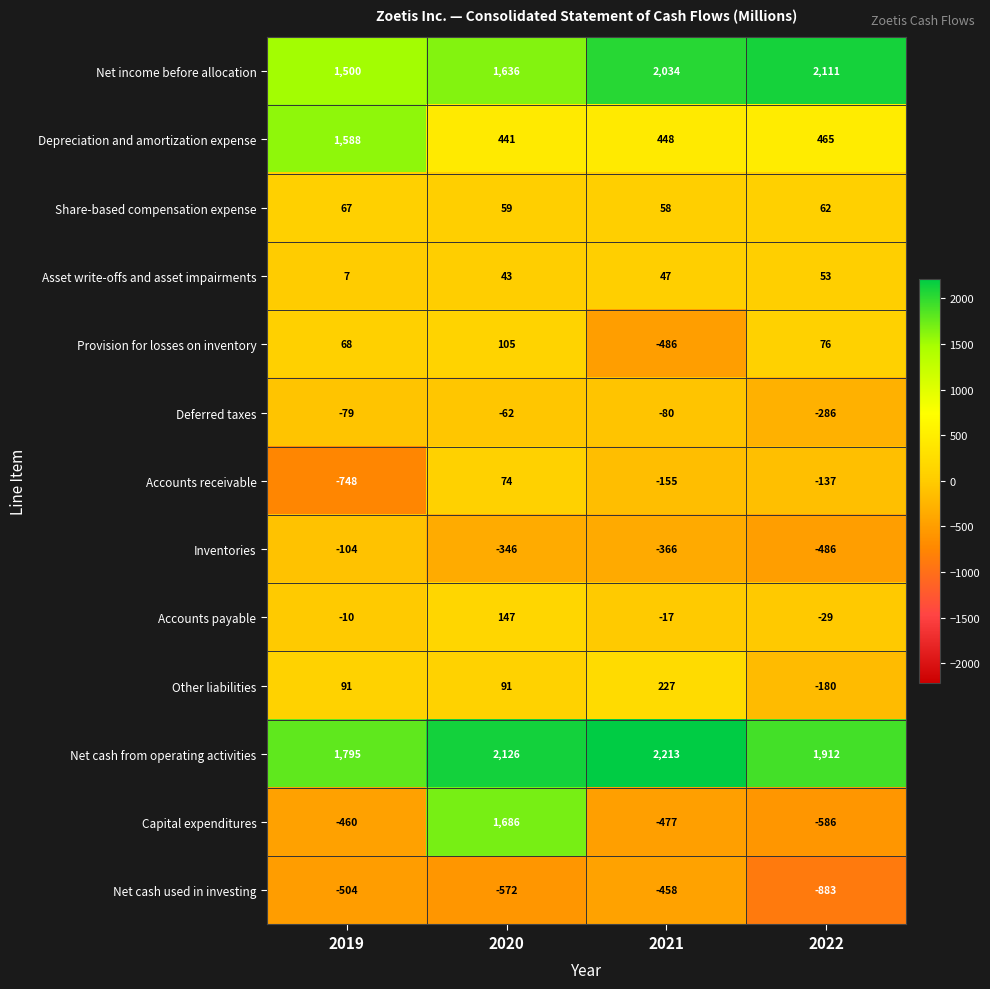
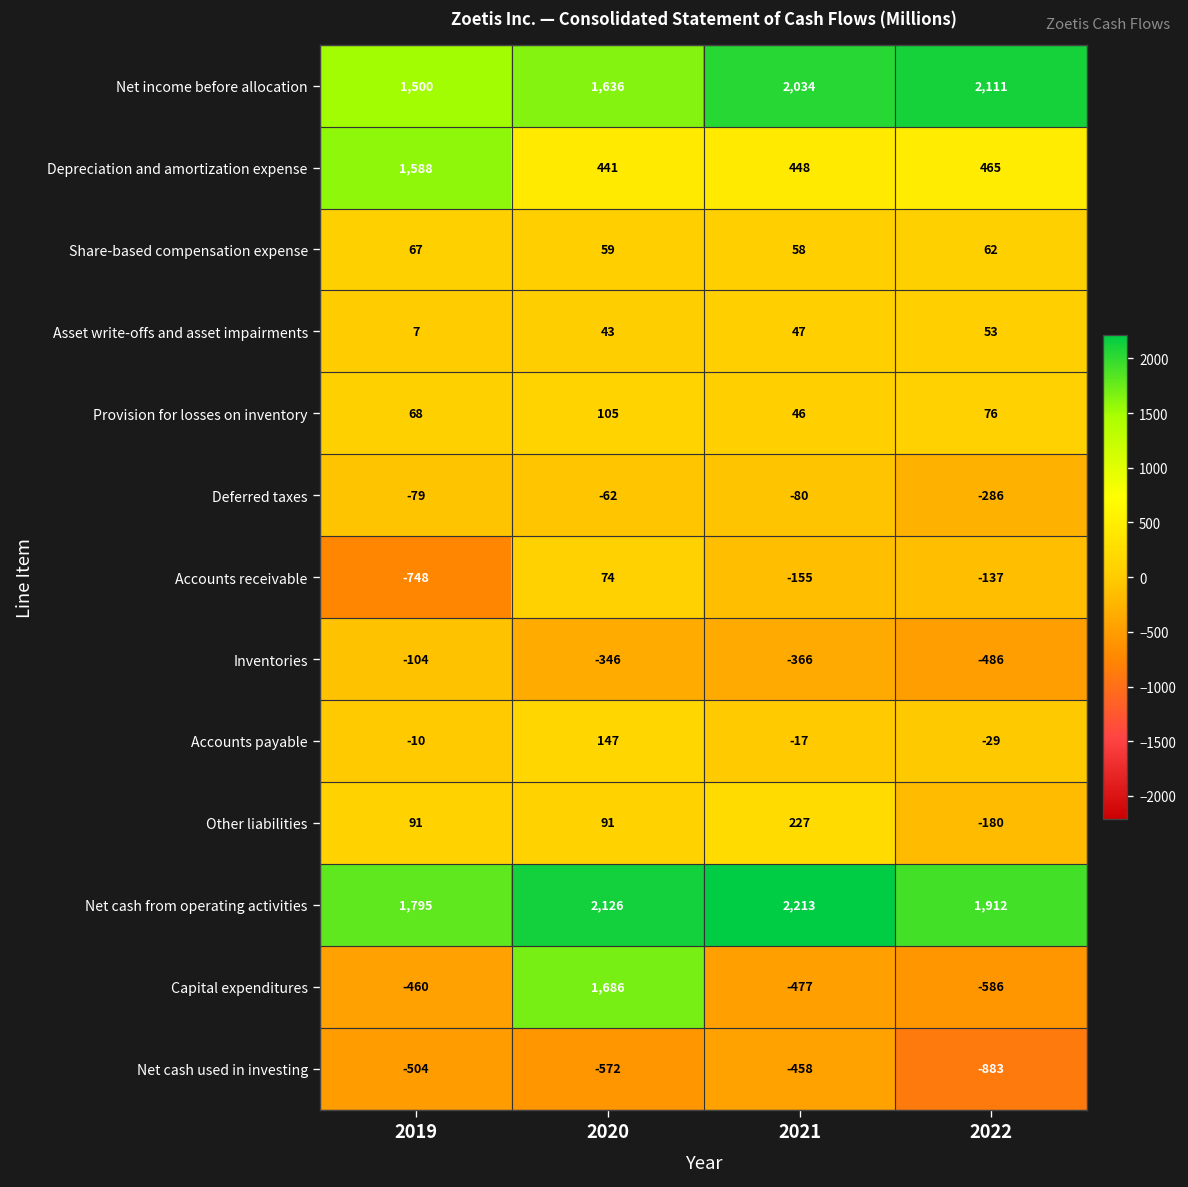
  {
    "Net income before allocation": {
      "2019": "1,500",
      "2020": "1,636",
      "2021": "2,034",
      "2022": "2,111"
    },
    "Depreciation and amortization expense": {
      "2019": "1,588",
      "2020": "441",
      "2021": "448",
      "2022": "465"
    },
    "Share-based compensation expense": {
      "2019": "67",
      "2020": "59",
      "2021": "58",
      "2022": "62"
    },
    "Asset write-offs and asset impairments": {
      "2019": "7",
      "2020": "43",
      "2021": "47",
      "2022": "53"
    },
    "Provision for losses on inventory": {
      "2019": "68",
      "2020": "105",
-     "2021": "-486",
+     "2021": "46",
      "2022": "76"
    },
    "Deferred taxes": {
      "2019": "-79",
      "2020": "-62",
      "2021": "-80",
      "2022": "-286"
    },
    "Accounts receivable": {
      "2019": "-748",
      "2020": "74",
      "2021": "-155",
      "2022": "-137"
    },
    "Inventories": {
      "2019": "-104",
      "2020": "-346",
      "2021": "-366",
      "2022": "-486"
    },
    "Accounts payable": {
      "2019": "-10",
      "2020": "147",
      "2021": "-17",
      "2022": "-29"
    },
    "Other liabilities": {
      "2019": "91",
      "2020": "91",
      "2021": "227",
      "2022": "-180"
    },
    "Net cash from operating activities": {
      "2019": "1,795",
      "2020": "2,126",
      "2021": "2,213",
      "2022": "1,912"
    },
    "Capital expenditures": {
      "2019": "-460",
      "2020": "1,686",
      "2021": "-477",
      "2022": "-586"
    },
    "Net cash used in investing": {
      "2019": "-504",
      "2020": "-572",
      "2021": "-458",
      "2022": "-883"
    }
  }
